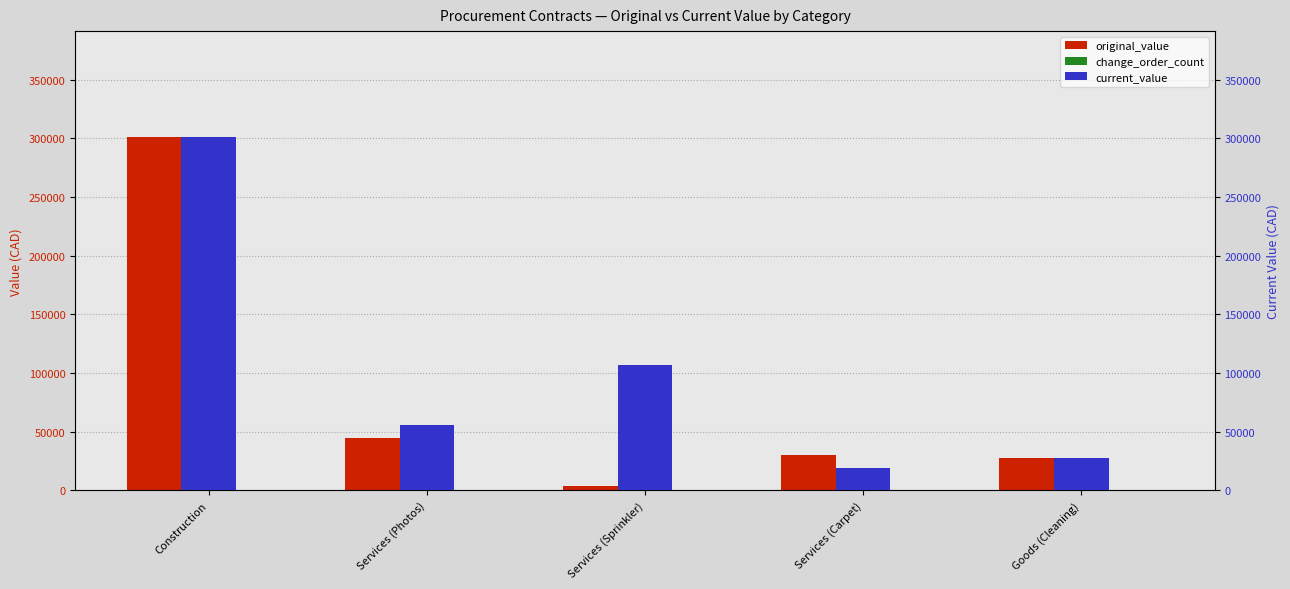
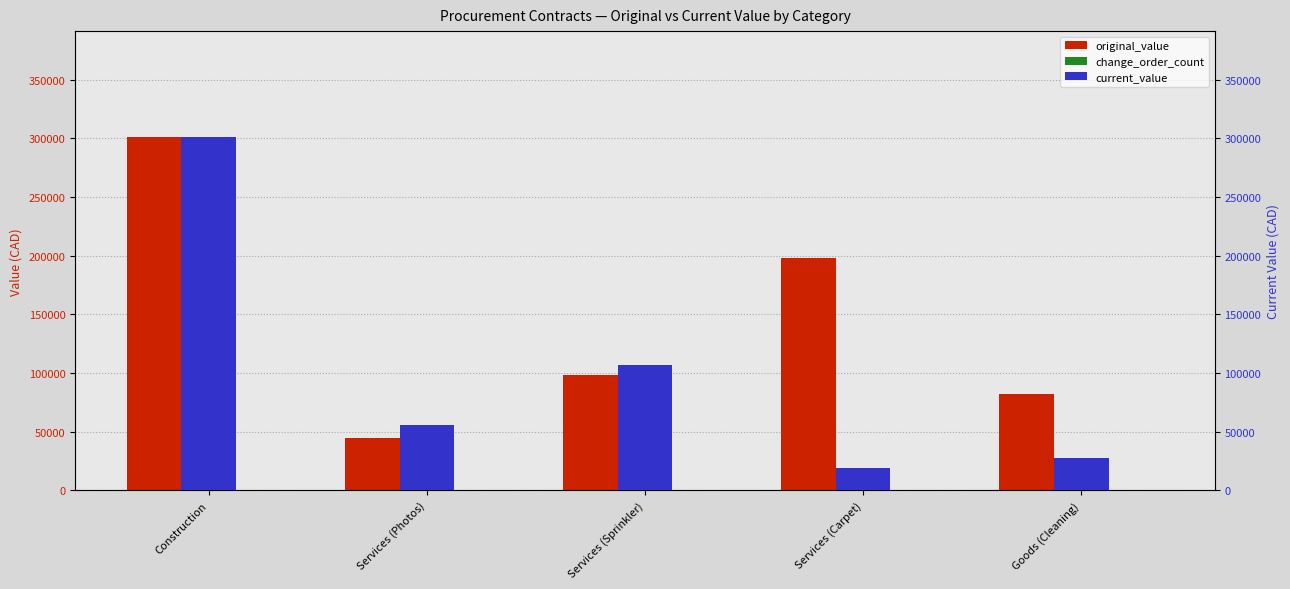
  {
    "original_value": {
      "Construction": 301000,
      "Services (Photos)": 44000,
-     "Services (Sprinkler)": 4000,
-     "Services (Carpet)": 30000,
-     "Goods (Cleaning)": 28000
+     "Services (Sprinkler)": 99000,
+     "Services (Carpet)": 198000,
+     "Goods (Cleaning)": 82000
    },
    "change_order_count": {
      "Construction": 0,
      "Services (Photos)": 0,
      "Services (Sprinkler)": 0,
      "Services (Carpet)": 0,
      "Goods (Cleaning)": 0
    },
    "current_value": {
      "Construction": 301000,
      "Services (Photos)": 56000,
      "Services (Sprinkler)": 106000,
      "Services (Carpet)": 19000,
      "Goods (Cleaning)": 28000
    }
  }
